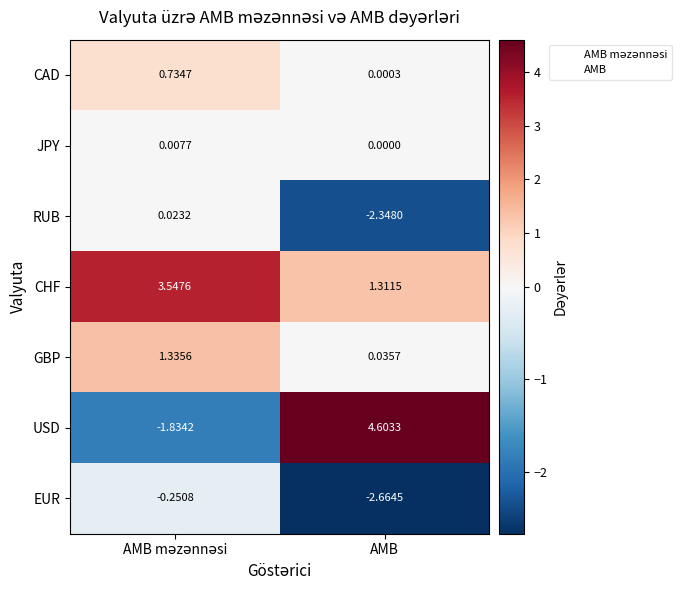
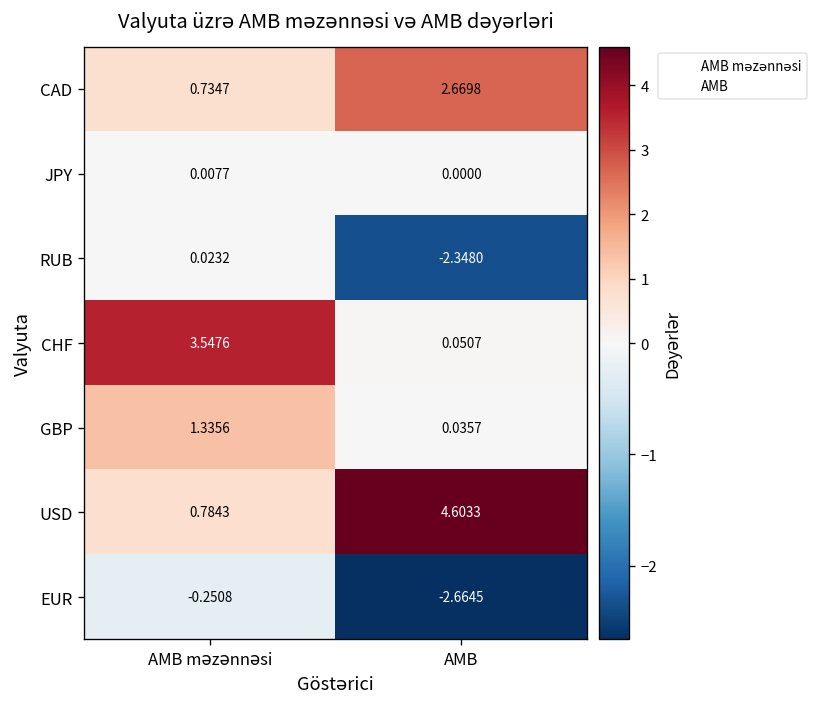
  {
    "CAD": {
      "AMB məzənnəsi": 0.7347,
-     "AMB": 0.0003
+     "AMB": 2.6698
    },
    "JPY": {
      "AMB məzənnəsi": 0.0077,
      "AMB": 0.0000
    },
    "RUB": {
      "AMB məzənnəsi": 0.0232,
      "AMB": -2.3480
    },
    "CHF": {
      "AMB məzənnəsi": 3.5476,
-     "AMB": 1.3115
+     "AMB": 0.0507
    },
    "GBP": {
      "AMB məzənnəsi": 1.3356,
      "AMB": 0.0357
    },
    "USD": {
-     "AMB məzənnəsi": -1.8342,
+     "AMB məzənnəsi": 0.7843,
      "AMB": 4.6033
    },
    "EUR": {
      "AMB məzənnəsi": -0.2508,
      "AMB": -2.6645
    }
  }
